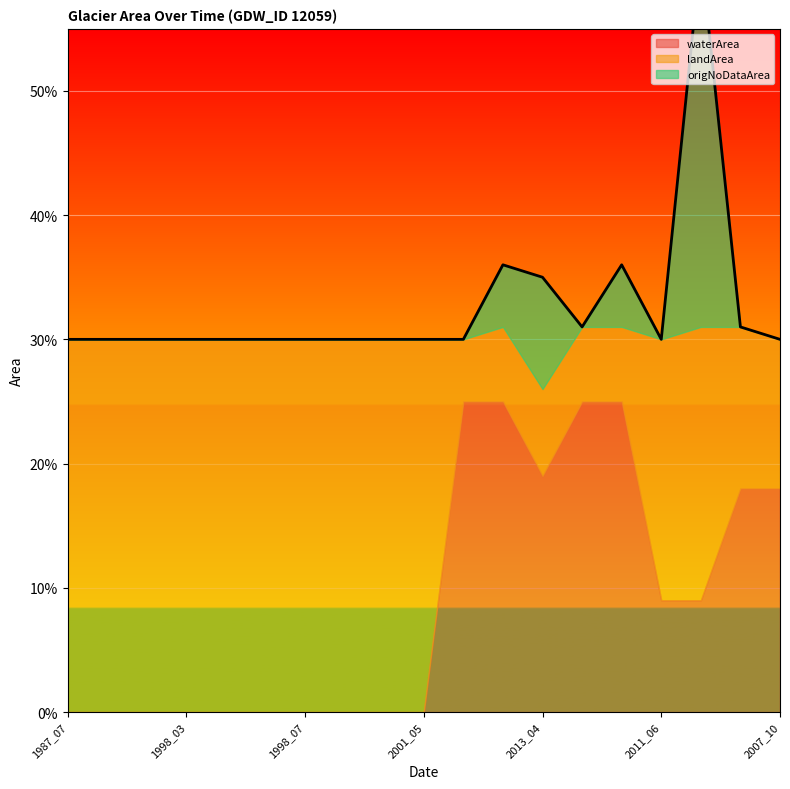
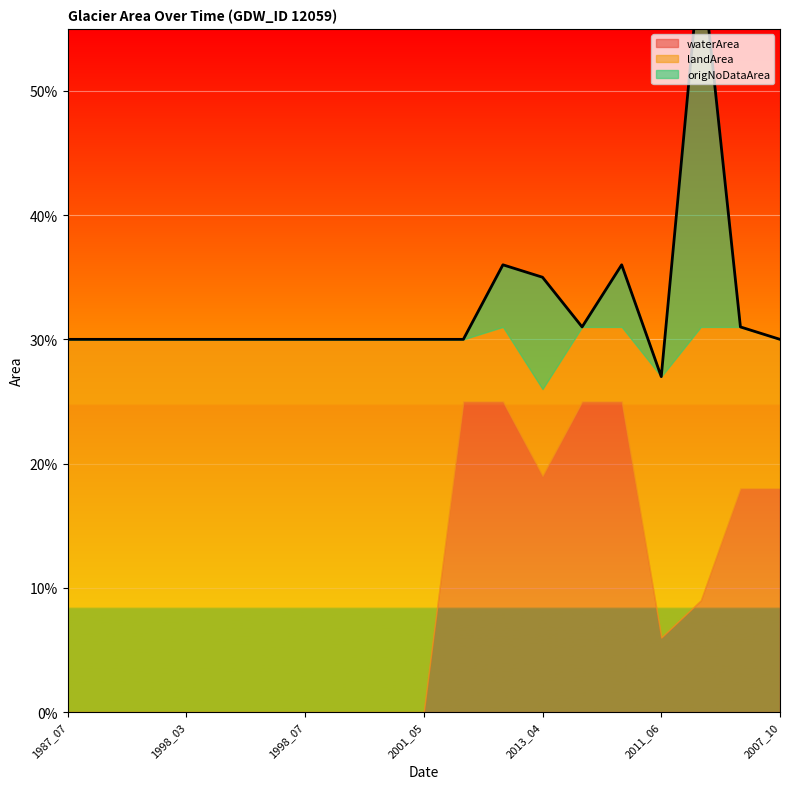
  {
    "waterArea": {
      "1987_07": "0.0%",
      "1998_03": "0.0%",
      "1998_07": "0.0%",
      "2001_05": "0.0%",
      "2013_04": "19.0%",
-     "2011_06": "9.0%",
+     "2011_06": "6.0%",
      "2007_10": "18.0%"
    },
    "landArea": {
      "2013_04": "7.0%"
    },
    "origNoDataArea": {
      "2013_04": "9.0%"
    }
  }
